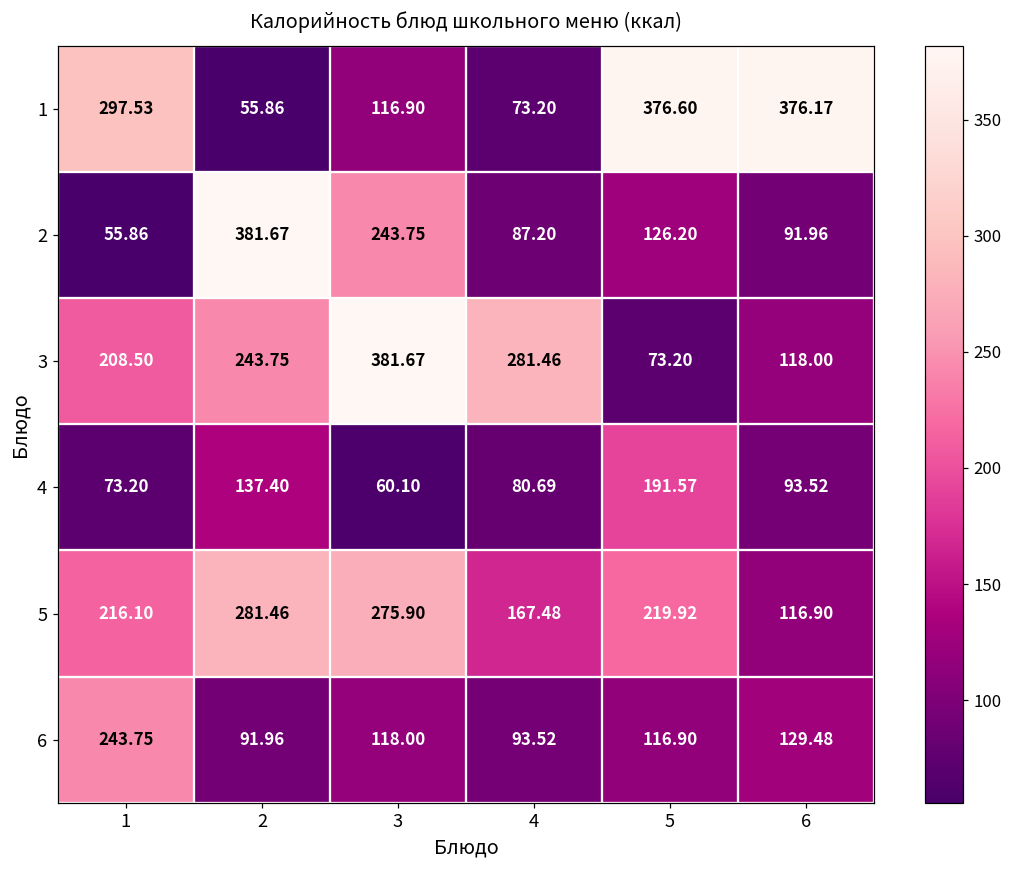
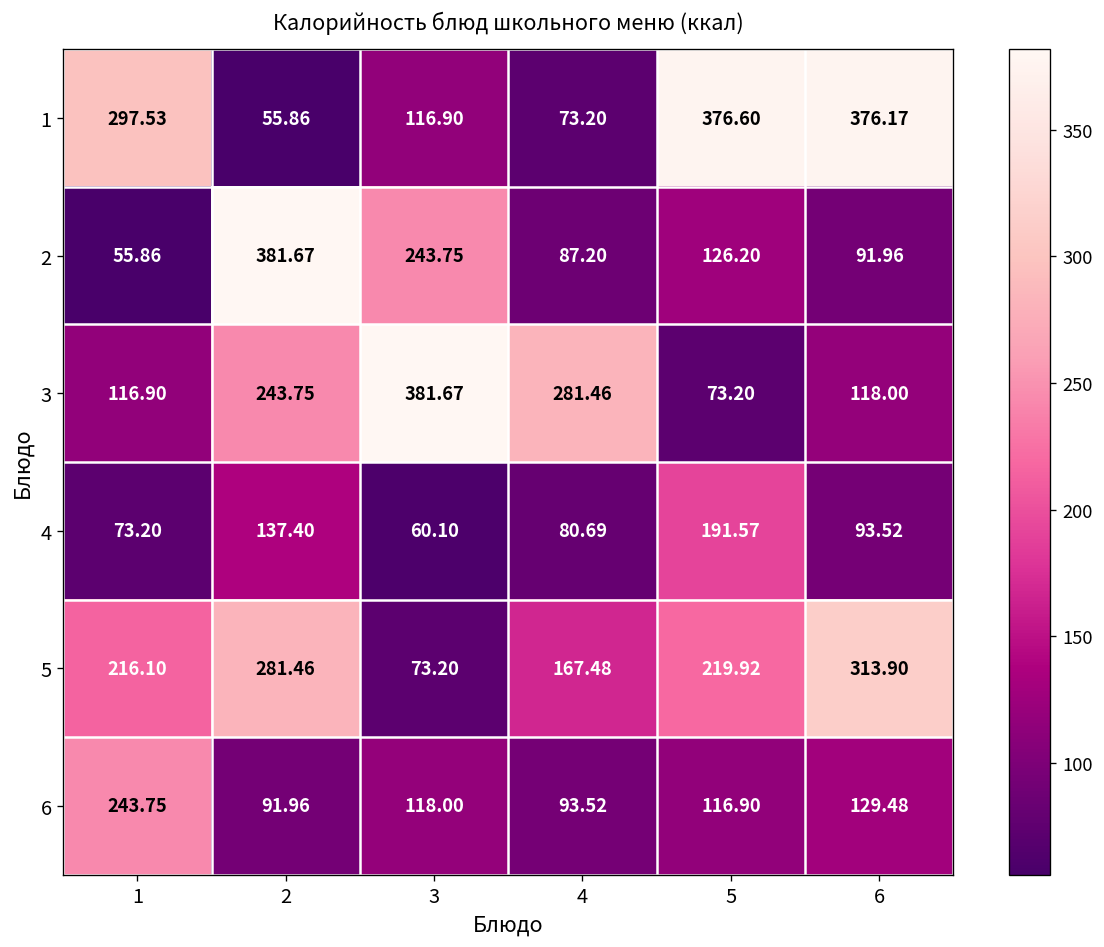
  {
    "1": {
      "1": 297.53,
      "2": 55.86,
      "3": 116.90,
      "4": 73.20,
      "5": 376.60,
      "6": 376.17
    },
    "2": {
      "1": 55.86,
      "2": 381.67,
      "3": 243.75,
      "4": 87.20,
      "5": 126.20,
      "6": 91.96
    },
    "3": {
-     "1": 208.50,
+     "1": 116.90,
      "2": 243.75,
      "3": 381.67,
      "4": 281.46,
      "5": 73.20,
      "6": 118.00
    },
    "4": {
      "1": 73.20,
      "2": 137.40,
      "3": 60.10,
      "4": 80.69,
      "5": 191.57,
      "6": 93.52
    },
    "5": {
      "1": 216.10,
      "2": 281.46,
-     "3": 275.90,
+     "3": 73.20,
      "4": 167.48,
      "5": 219.92,
-     "6": 116.90
+     "6": 313.90
    },
    "6": {
      "1": 243.75,
      "2": 91.96,
      "3": 118.00,
      "4": 93.52,
      "5": 116.90,
      "6": 129.48
    }
  }
